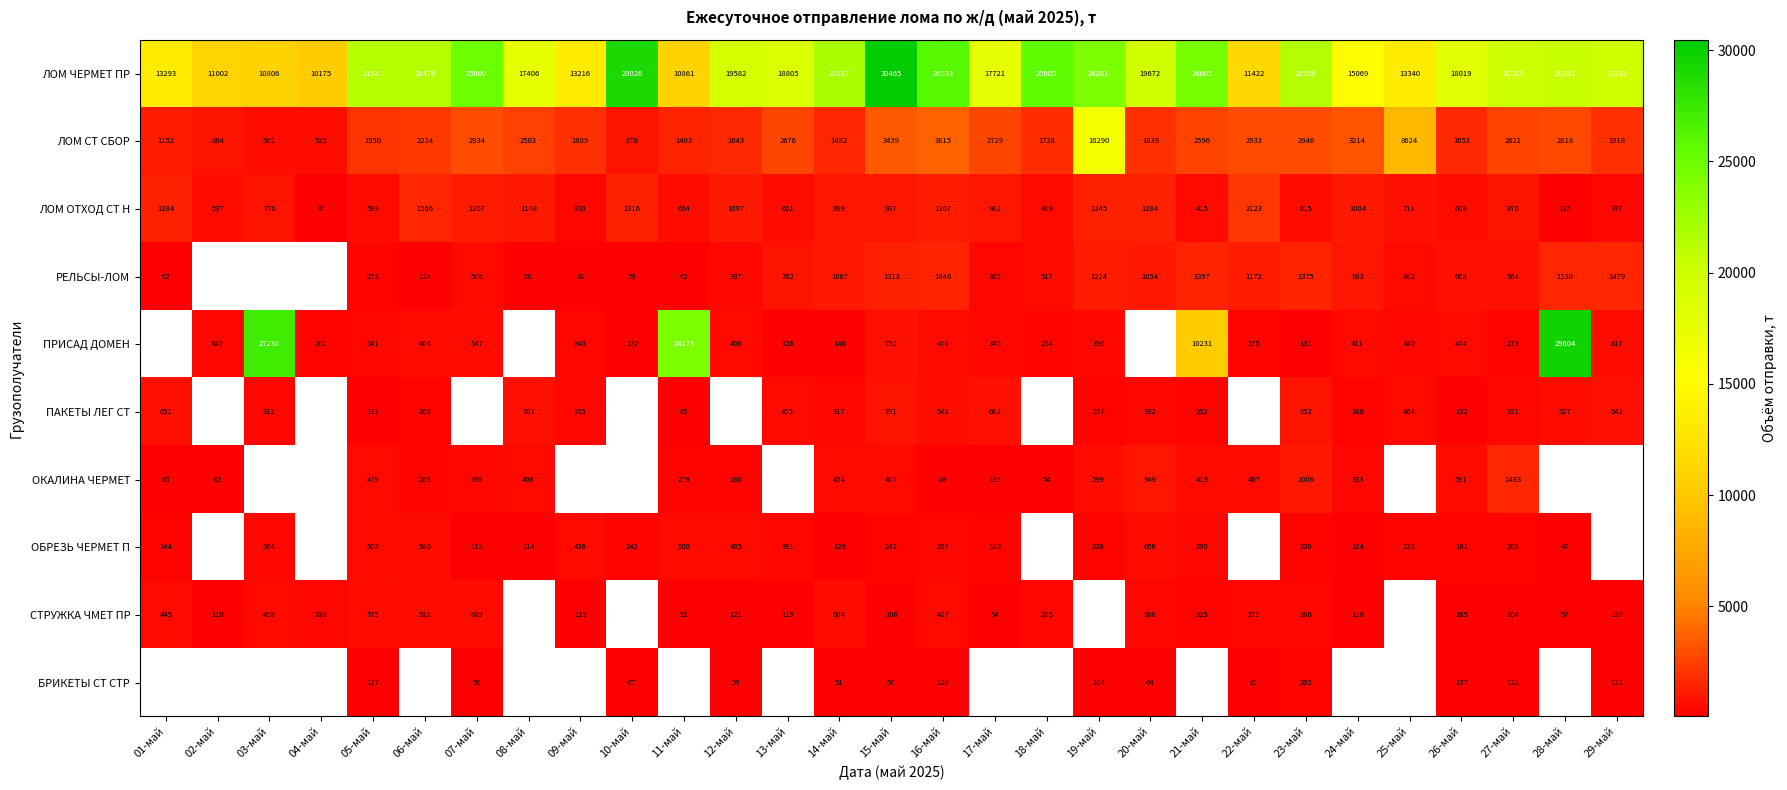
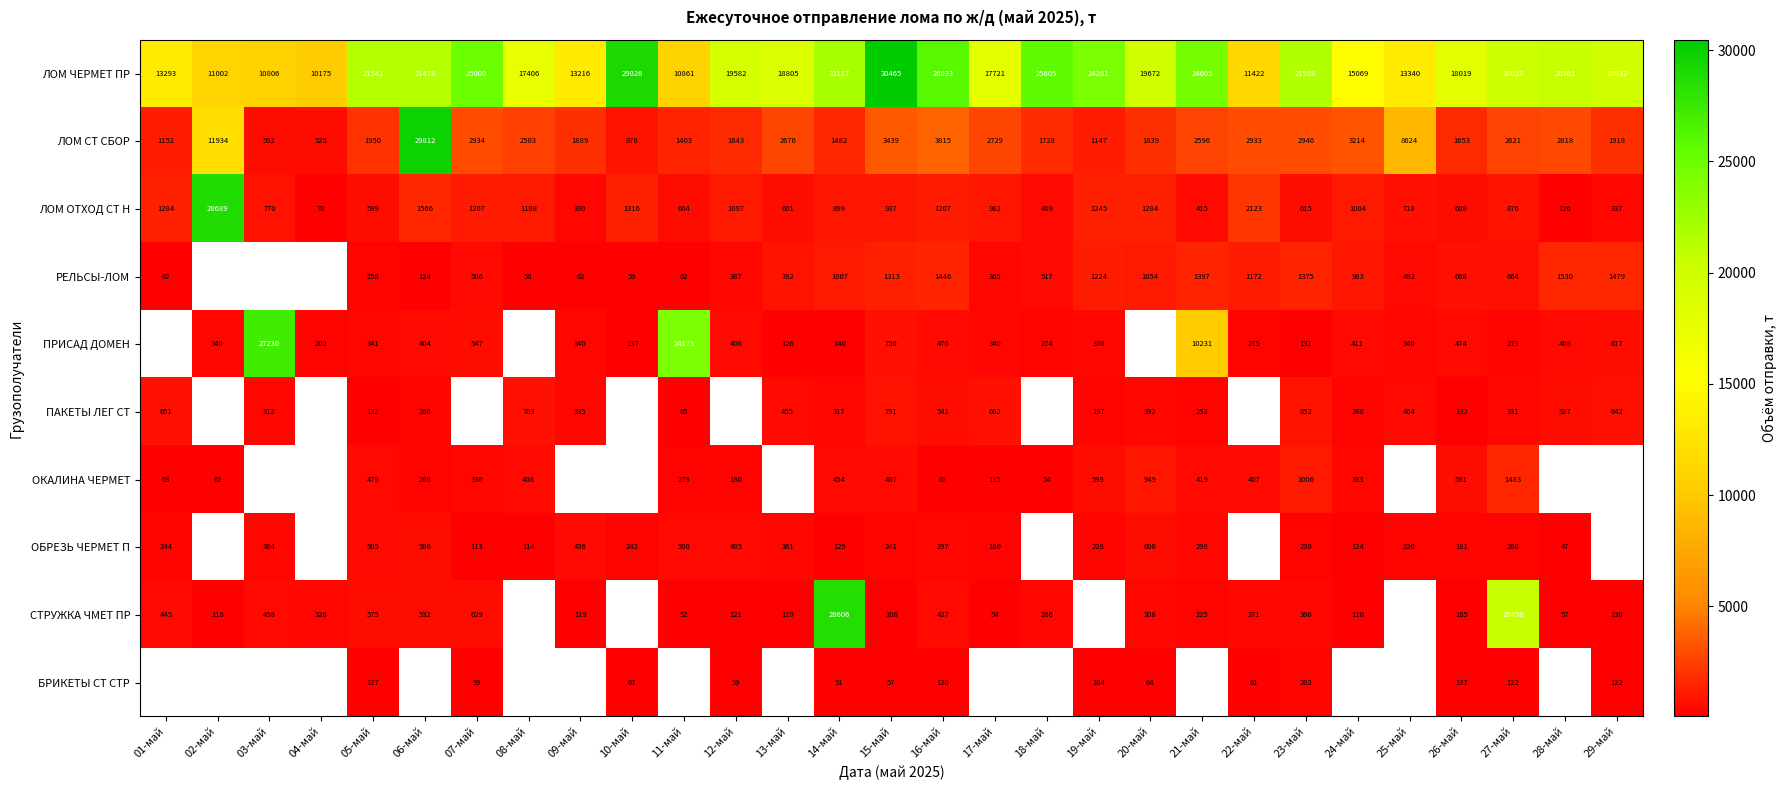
  {
    "ЛОМ СТ СБОР": {
      "01-май": 1152,
-     "02-май": 864,
+     "02-май": 11934,
      "03-май": 592,
      "04-май": 525,
      "05-май": 1950,
-     "06-май": 2224,
+     "06-май": 29812,
      "07-май": 2934,
      "08-май": 2503,
      "09-май": 1889,
      "10-май": 876,
      "11-май": 1403,
      "12-май": 1643,
      "13-май": 2676,
      "14-май": 1482,
      "15-май": 3439,
      "16-май": 3815,
      "17-май": 2729,
      "18-май": 1728,
-     "19-май": 16290,
+     "19-май": 1147,
      "20-май": 1839,
      "21-май": 2596,
      "22-май": 2933,
      "23-май": 2946,
      "24-май": 3214,
      "25-май": 8624,
      "26-май": 1653,
      "27-май": 2621,
      "28-май": 2818,
      "29-май": 1918
    },
    "ЛОМ ОТХОД СТ Н": {
      "01-май": 1284,
-     "02-май": 597,
+     "02-май": 28689,
      "03-май": 770,
      "04-май": 70,
      "05-май": 599,
      "06-май": 1566,
      "07-май": 1207,
      "08-май": 1108,
      "09-май": 330,
      "10-май": 1316,
      "11-май": 604,
      "12-май": 1097,
      "13-май": 601,
      "14-май": 899,
      "15-май": 937,
      "16-май": 1207,
      "17-май": 982,
      "18-май": 409,
      "19-май": 1245,
      "20-май": 1284,
      "21-май": 415,
      "22-май": 2123,
      "23-май": 615,
      "24-май": 1004,
      "25-май": 718,
      "26-май": 608,
      "27-май": 876,
      "28-май": 126,
      "29-май": 337
    },
    "ПРИСАД ДОМЕН": {
      "02-май": 340,
      "03-май": 27230,
      "04-май": 202,
      "05-май": 341,
      "06-май": 404,
      "07-май": 547,
      "09-май": 340,
      "10-май": 137,
      "11-май": 24173,
      "12-май": 406,
      "13-май": 126,
      "14-май": 140,
      "15-май": 750,
      "16-май": 476,
      "17-май": 340,
      "18-май": 274,
      "19-май": 336,
      "21-май": 10231,
      "22-май": 275,
      "23-май": 131,
      "24-май": 411,
      "25-май": 340,
      "26-май": 474,
      "27-май": 273,
-     "28-май": 29604,
+     "28-май": 408,
      "29-май": 617
    },
    "СТРУЖКА ЧМЕТ ПР": {
      "01-май": 445,
      "02-май": 118,
      "03-май": 458,
      "04-май": 328,
      "05-май": 575,
      "06-май": 532,
      "07-май": 629,
      "09-май": 119,
      "11-май": 52,
      "12-май": 121,
      "13-май": 119,
-     "14-май": 604,
+     "14-май": 28606,
      "15-май": 106,
      "16-май": 427,
      "17-май": 54,
      "18-май": 286,
      "20-май": 308,
      "21-май": 225,
      "22-май": 371,
      "23-май": 366,
      "24-май": 110,
      "26-май": 165,
-     "27-май": 104,
+     "27-май": 20498,
      "28-май": 57,
      "29-май": 130
    }
  }
